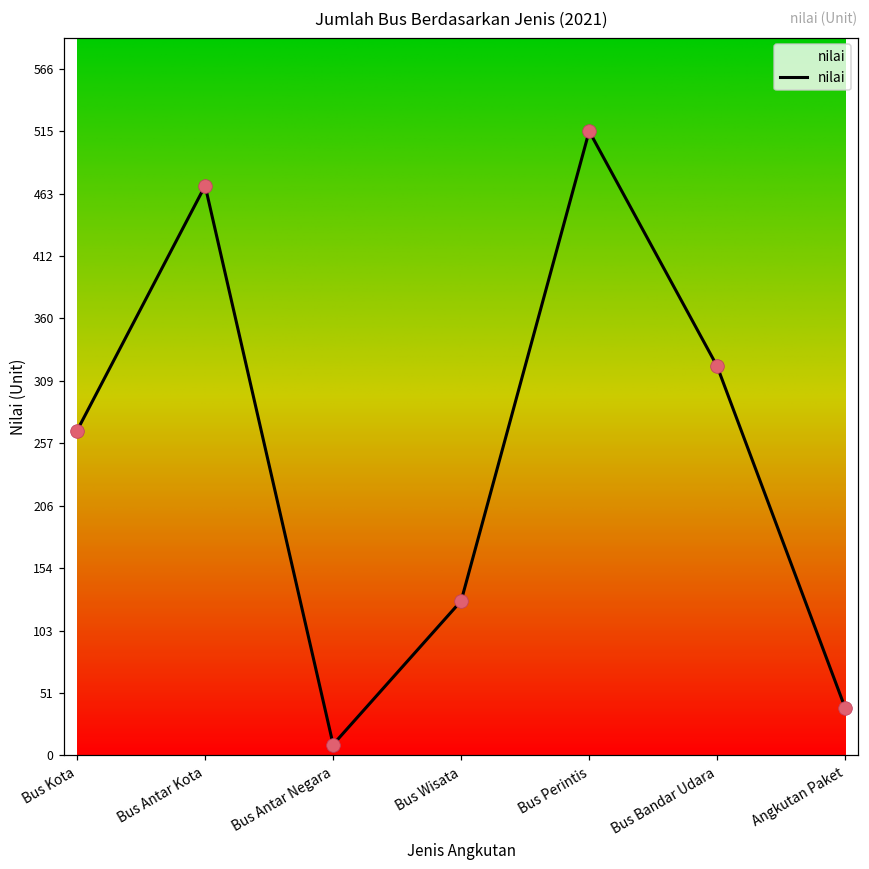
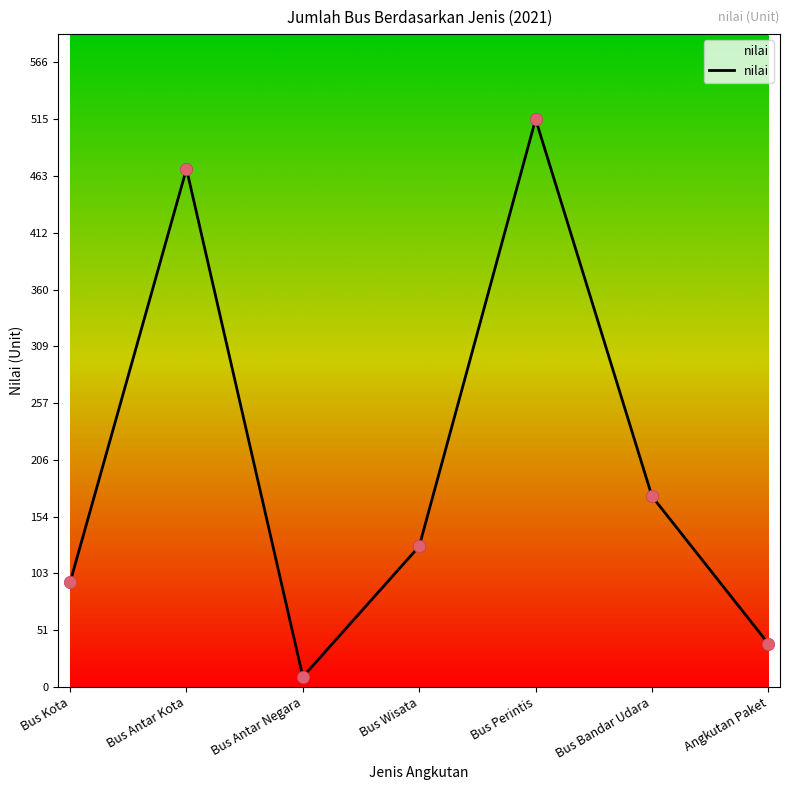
  {
-   "Bus Kota": 268,
+   "Bus Kota": 95,
    "Bus Antar Kota": 470,
    "Bus Antar Negara": 9,
    "Bus Wisata": 128,
    "Bus Perintis": 515,
-   "Bus Bandar Udara": 321,
+   "Bus Bandar Udara": 173,
    "Angkutan Paket": 39
  }
